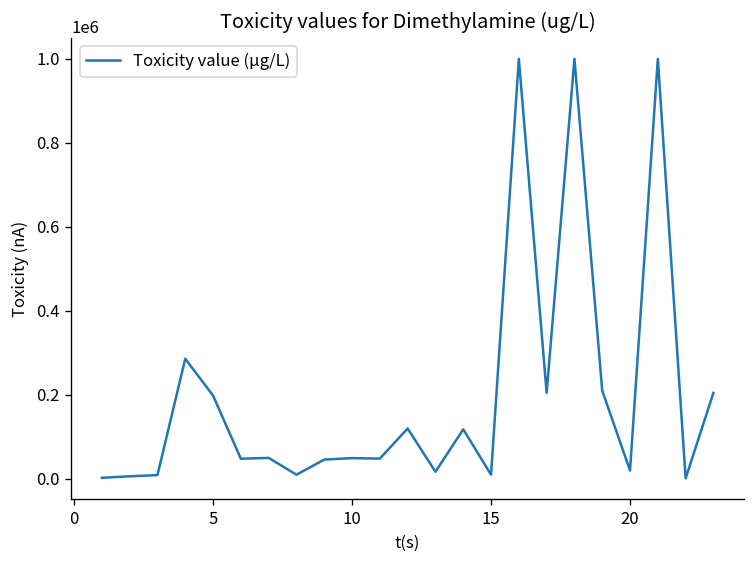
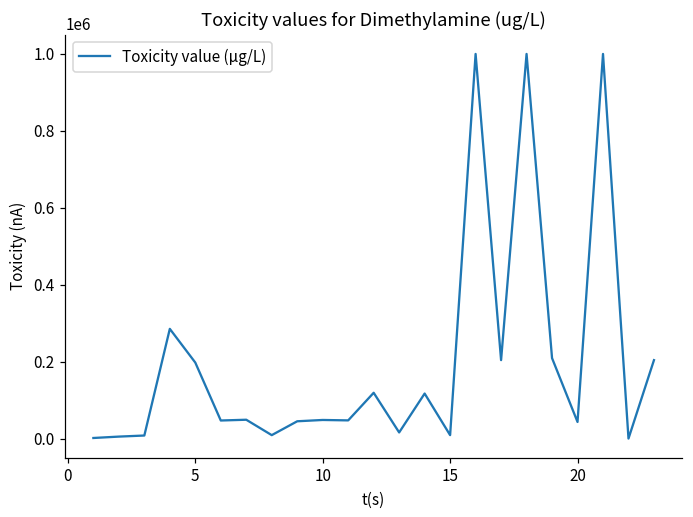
  {
    "5": 200000,
    "10": 50000,
    "15": 10000,
-   "20": 20000
+   "20": 40000
  }
